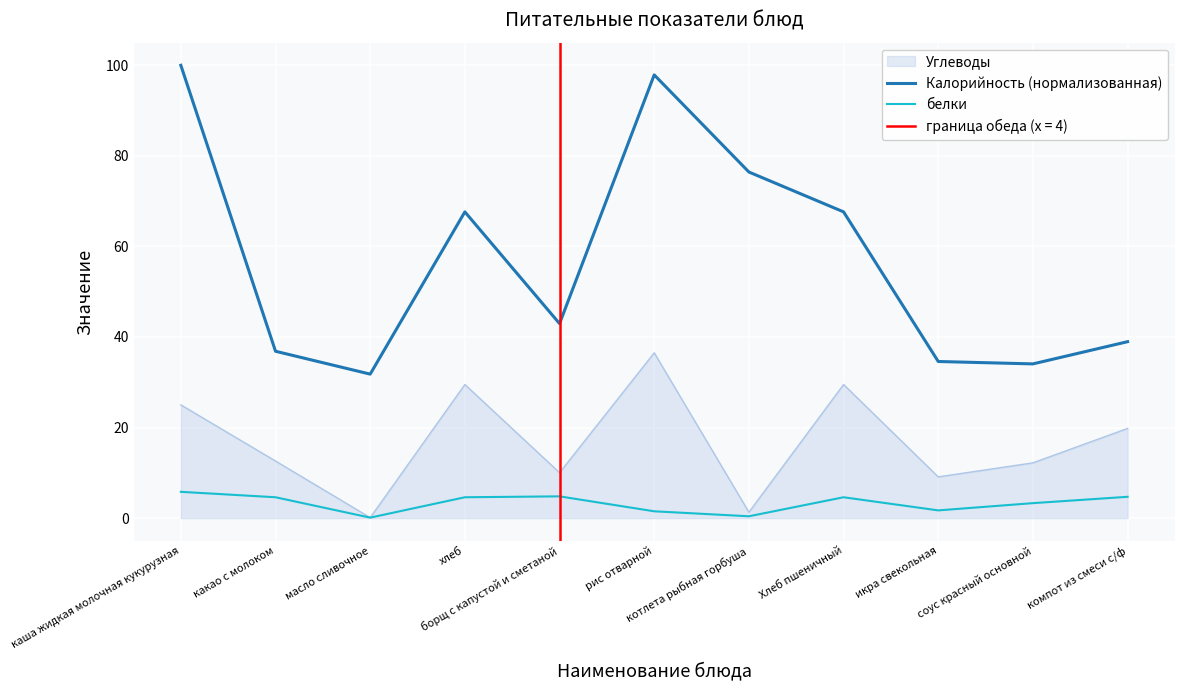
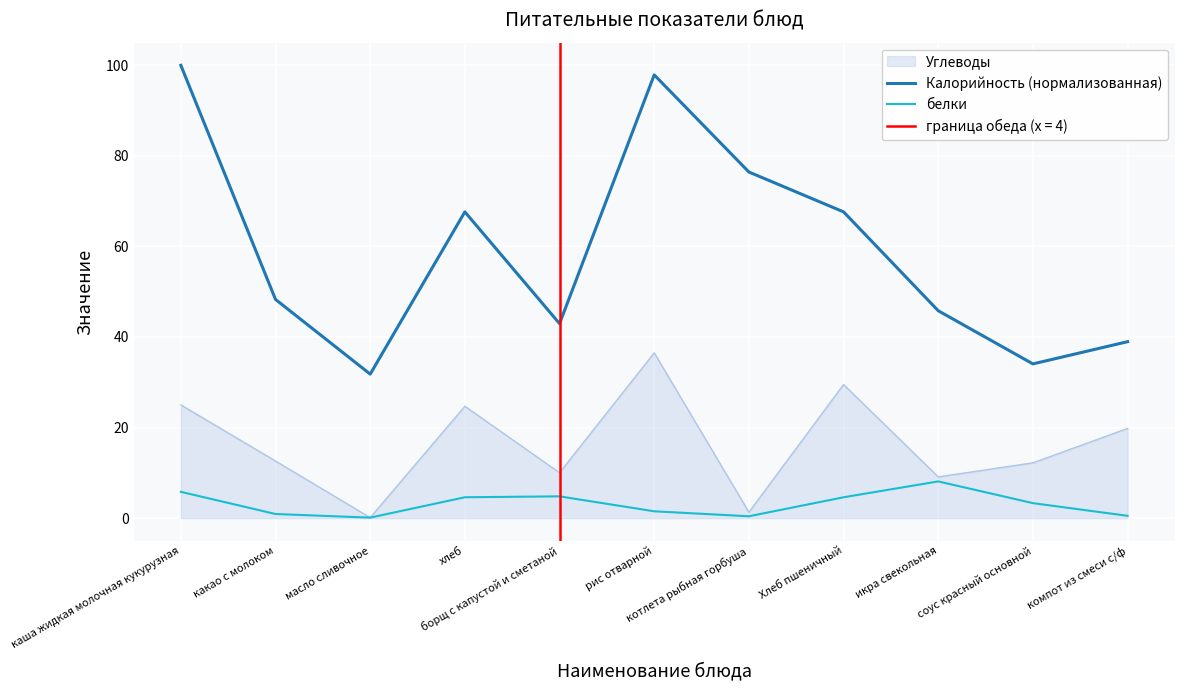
  {
    "Углеводы": {
      "каша жидкая молочная кукурузная": 25,
      "какао с молоком": 13,
-     "хлеб": 30,
+     "хлеб": 25,
      "борщ с капустой и сметаной": 10,
      "рис отварной": 37,
      "котлета рыбная горбуша": 1,
      "Хлеб пшеничный": 30,
      "икра свекольная": 9,
      "соус красный основной": 12,
      "компот из смеси с/ф": 20
    },
    "Калорийность (нормализованная)": {
      "каша жидкая молочная кукурузная": 100,
-     "какао с молоком": 37,
+     "какао с молоком": 48,
      "масло сливочное": 32,
      "хлеб": 68,
      "борщ с капустой и сметаной": 43,
      "рис отварной": 98,
      "котлета рыбная горбуша": 76,
      "Хлеб пшеничный": 68,
-     "икра свекольная": 35,
+     "икра свекольная": 46,
      "соус красный основной": 34,
      "компот из смеси с/ф": 39
    },
    "белки": {
      "каша жидкая молочная кукурузная": 6,
-     "какао с молоком": 5,
+     "какао с молоком": 1,
      "хлеб": 5,
      "борщ с капустой и сметаной": 5,
      "рис отварной": 2,
      "котлета рыбная горбуша": 0,
      "Хлеб пшеничный": 5,
-     "икра свекольная": 2,
+     "икра свекольная": 8,
      "соус красный основной": 3,
-     "компот из смеси с/ф": 5
+     "компот из смеси с/ф": 1
    }
  }
